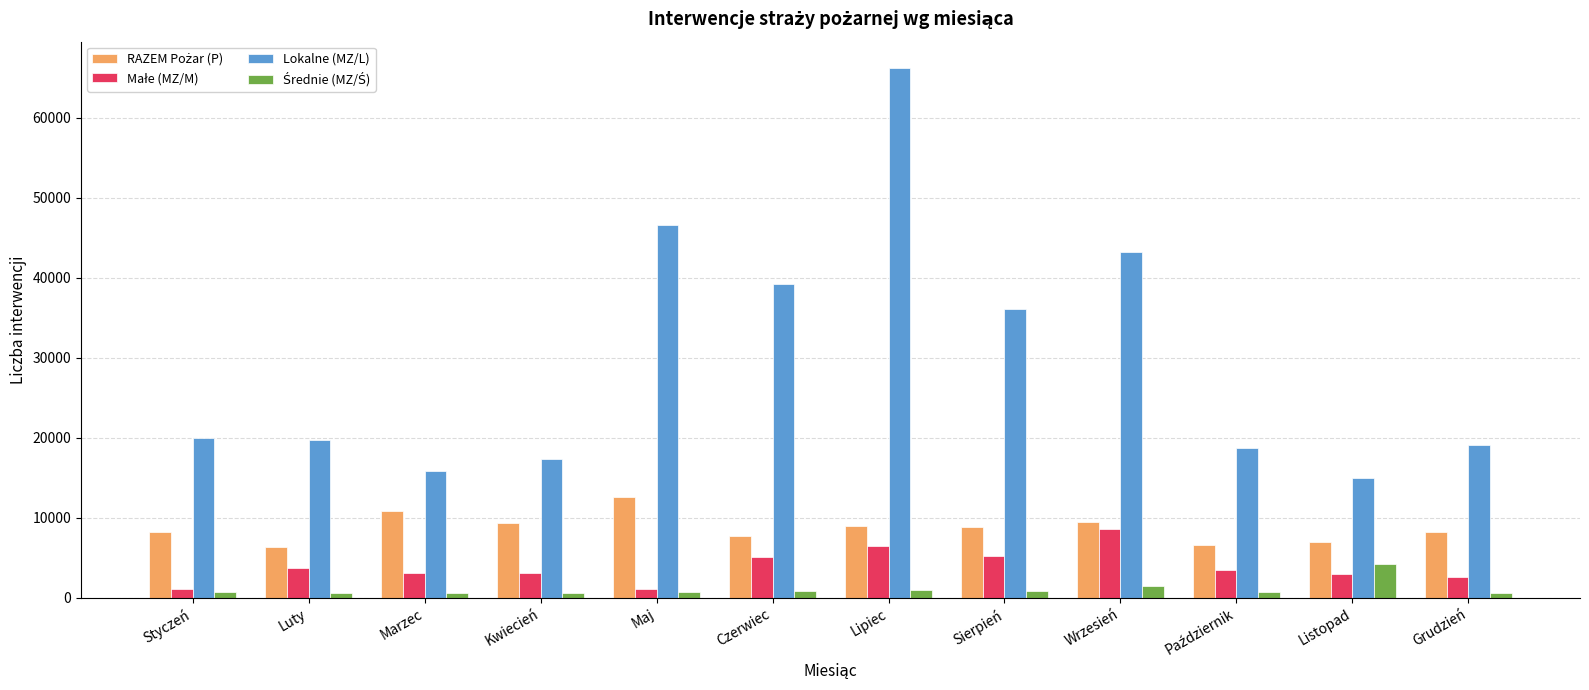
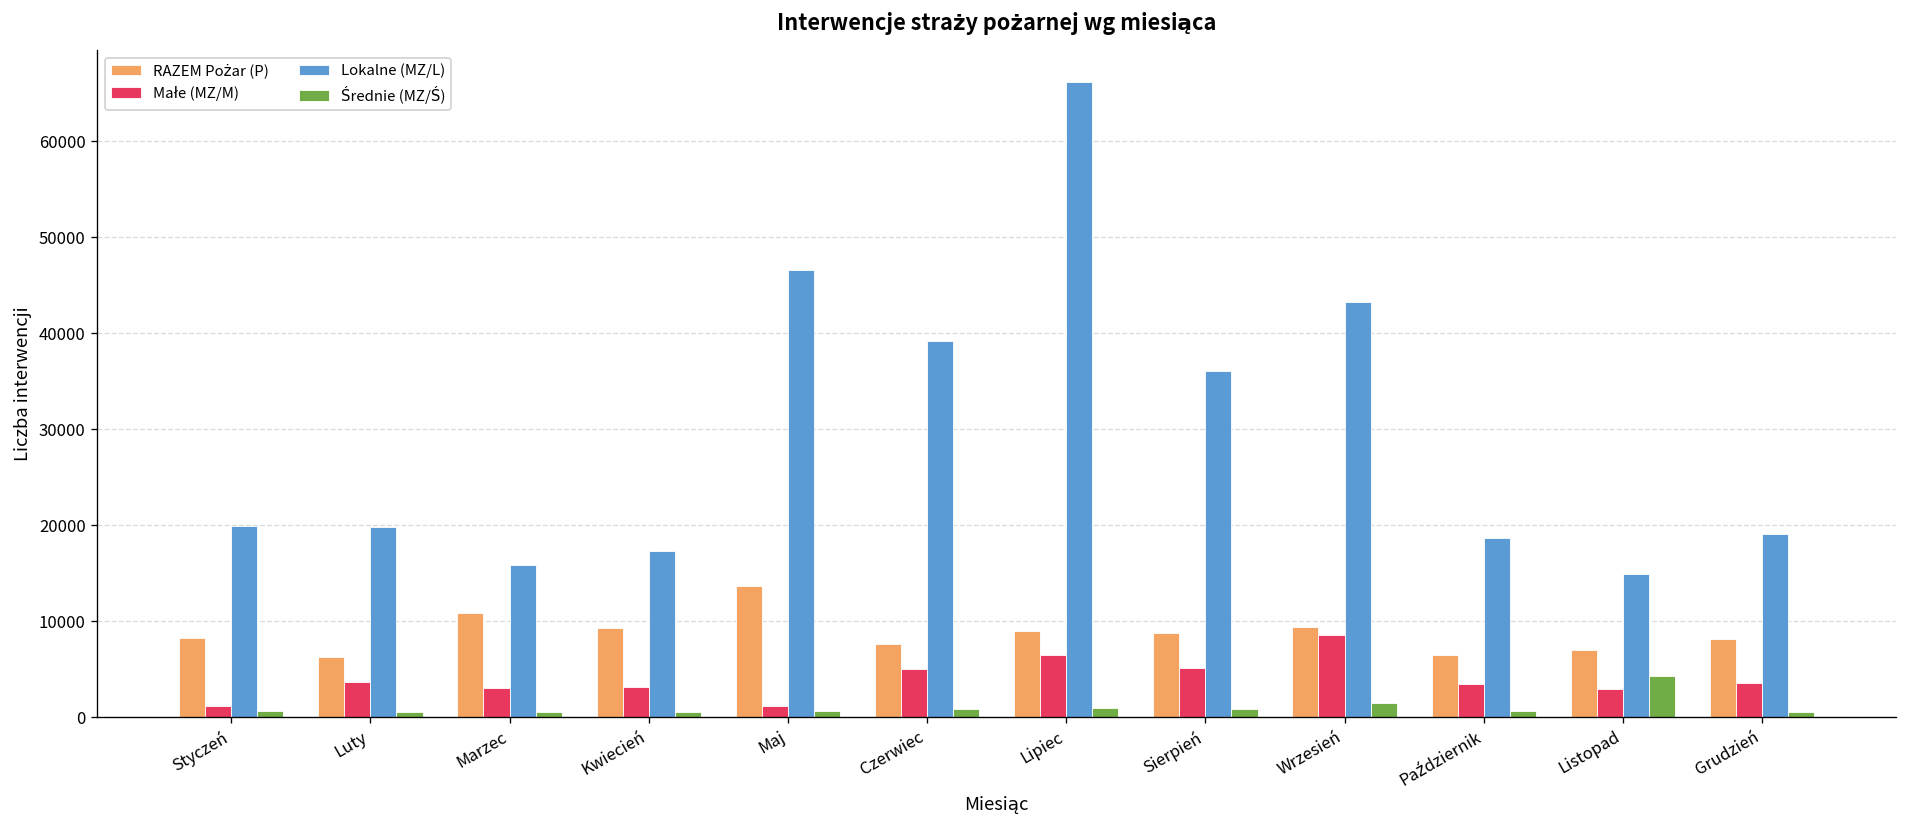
  {
    "RAZEM Pożar (P)": {
      "Styczeń": 8000,
      "Luty": 6000,
      "Marzec": 11000,
      "Kwiecień": 9000,
-     "Maj": 13000,
+     "Maj": 14000,
      "Czerwiec": 8000,
      "Lipiec": 9000,
      "Sierpień": 9000,
      "Wrzesień": 9000,
      "Październik": 7000,
      "Listopad": 7000,
      "Grudzień": 8000
    },
    "Małe (MZ/M)": {
      "Styczeń": 1000,
      "Luty": 4000,
      "Marzec": 3000,
      "Kwiecień": 3000,
      "Maj": 1000,
      "Czerwiec": 5000,
      "Lipiec": 6000,
      "Sierpień": 5000,
      "Wrzesień": 9000,
      "Październik": 3000,
      "Listopad": 3000,
-     "Grudzień": 3000
+     "Grudzień": 4000
    },
    "Lokalne (MZ/L)": {
      "Styczeń": 20000,
      "Luty": 20000,
      "Marzec": 16000,
      "Kwiecień": 17000,
      "Maj": 47000,
      "Czerwiec": 39000,
      "Lipiec": 66000,
      "Sierpień": 36000,
      "Wrzesień": 43000,
      "Październik": 19000,
      "Listopad": 15000,
      "Grudzień": 19000
    },
    "Średnie (MZ/Ś)": {
      "Styczeń": 1000,
      "Luty": 1000,
      "Marzec": 1000,
      "Kwiecień": 1000,
      "Maj": 1000,
      "Czerwiec": 1000,
      "Lipiec": 1000,
      "Sierpień": 1000,
      "Wrzesień": 1000,
      "Październik": 1000,
      "Listopad": 4000,
      "Grudzień": 1000
    }
  }
